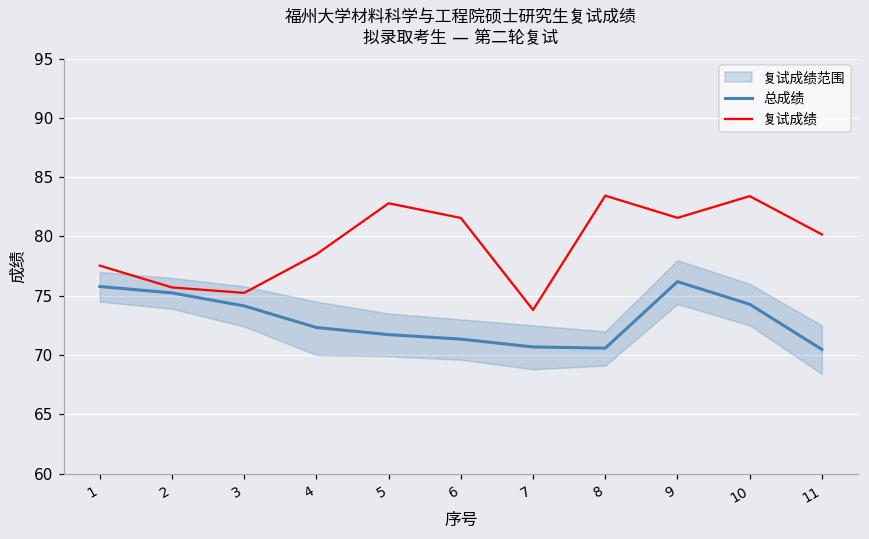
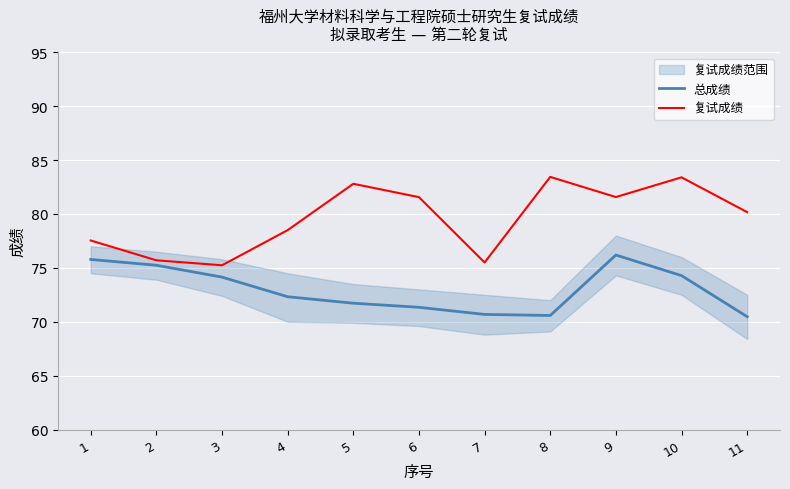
  {
    "复试成绩": {
      "1": 77.5,
      "2": 75.7,
      "3": 75.2,
      "4": 78.5,
      "5": 82.8,
      "6": 81.6,
-     "7": 73.8,
+     "7": 75.5,
      "8": 83.4,
      "9": 81.6,
      "10": 83.4,
      "11": 80.2
    }
  }
